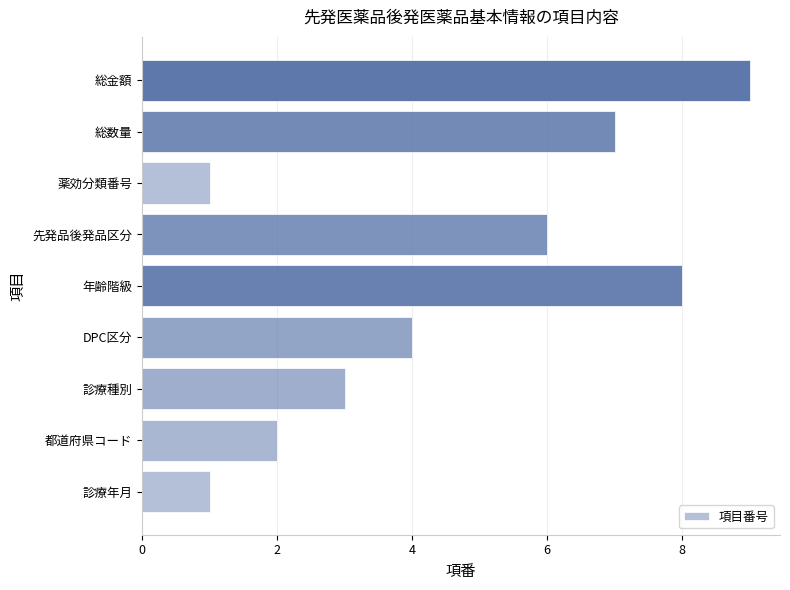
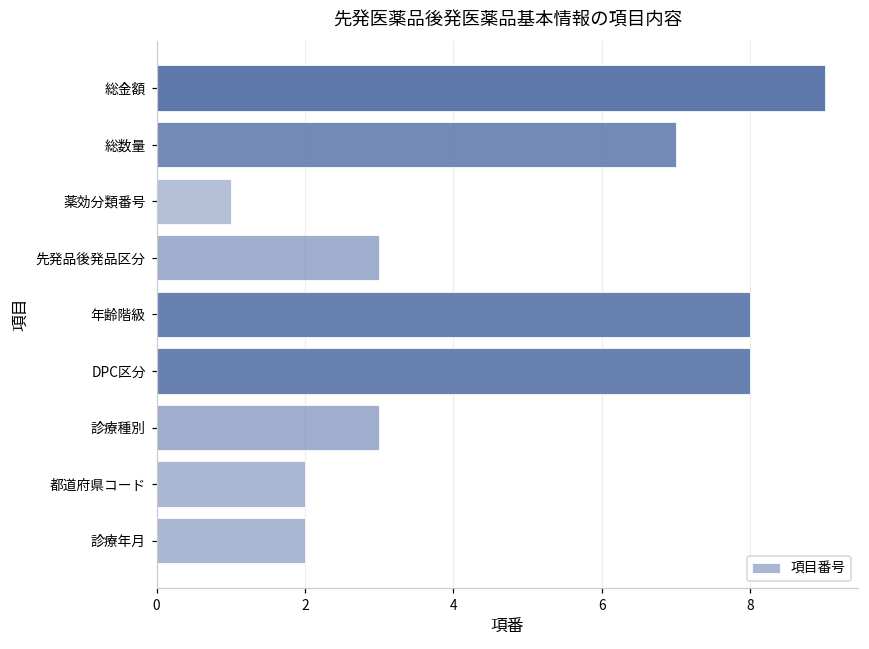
  {
    "総金額": 9,
    "総数量": 7,
    "薬効分類番号": 1,
-   "先発品後発品区分": 6,
+   "先発品後発品区分": 3,
    "年齢階級": 8,
-   "DPC区分": 4,
+   "DPC区分": 8,
    "診療種別": 3,
    "都道府県コード": 2,
-   "診療年月": 1
+   "診療年月": 2
  }
